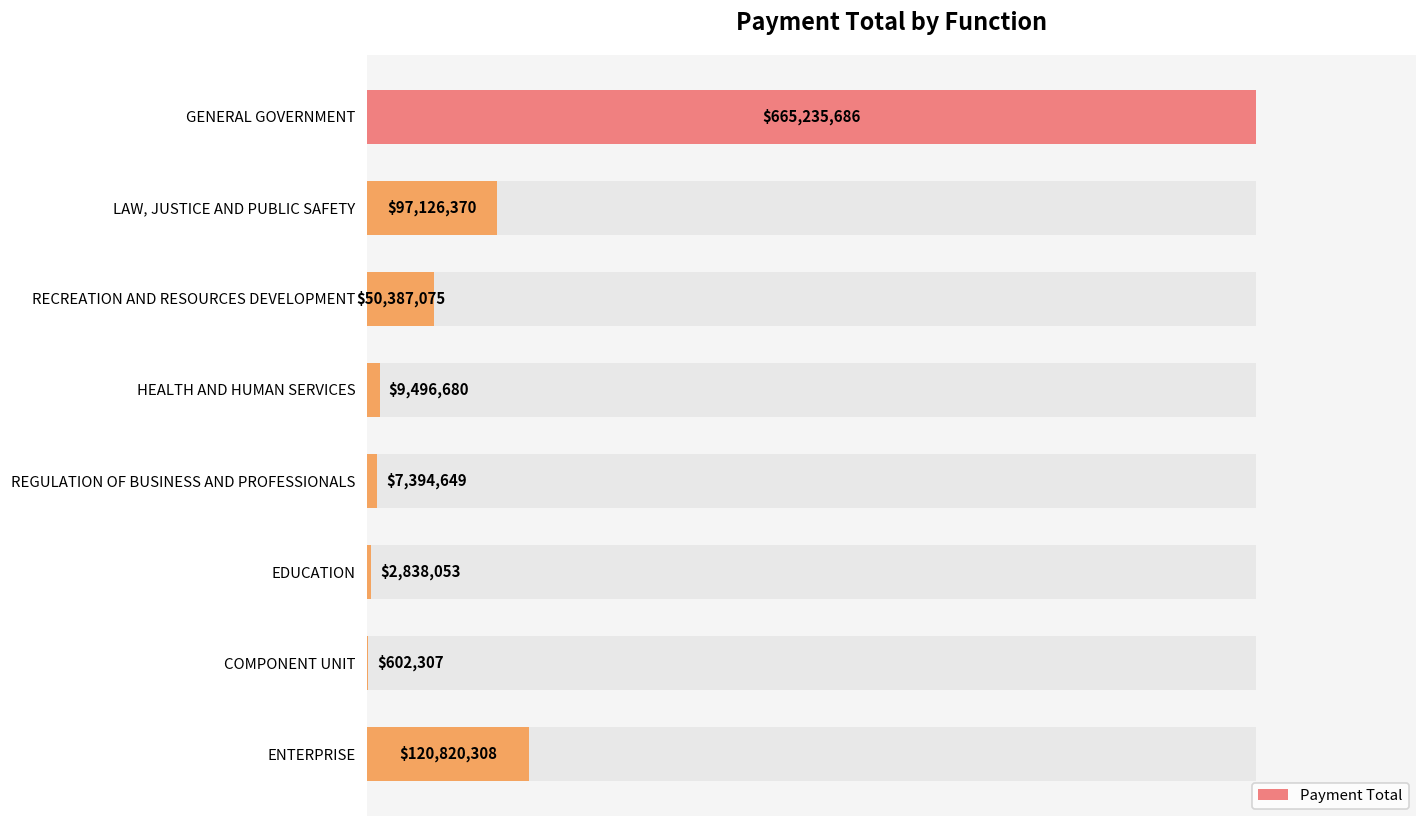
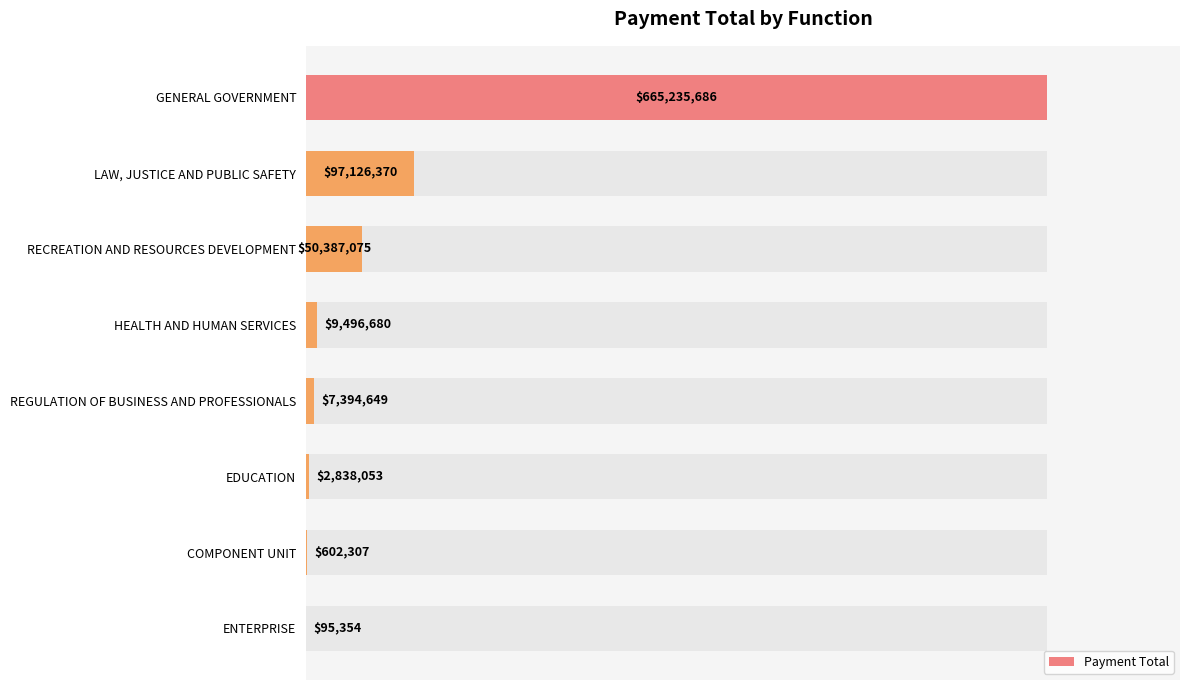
  {
    "Payment Total": {
      "GENERAL GOVERNMENT": "$665,235,686",
      "COMPONENT UNIT": "$602,307",
-     "ENTERPRISE": "$120,820,308"
+     "ENTERPRISE": "$95,354"
    }
  }
